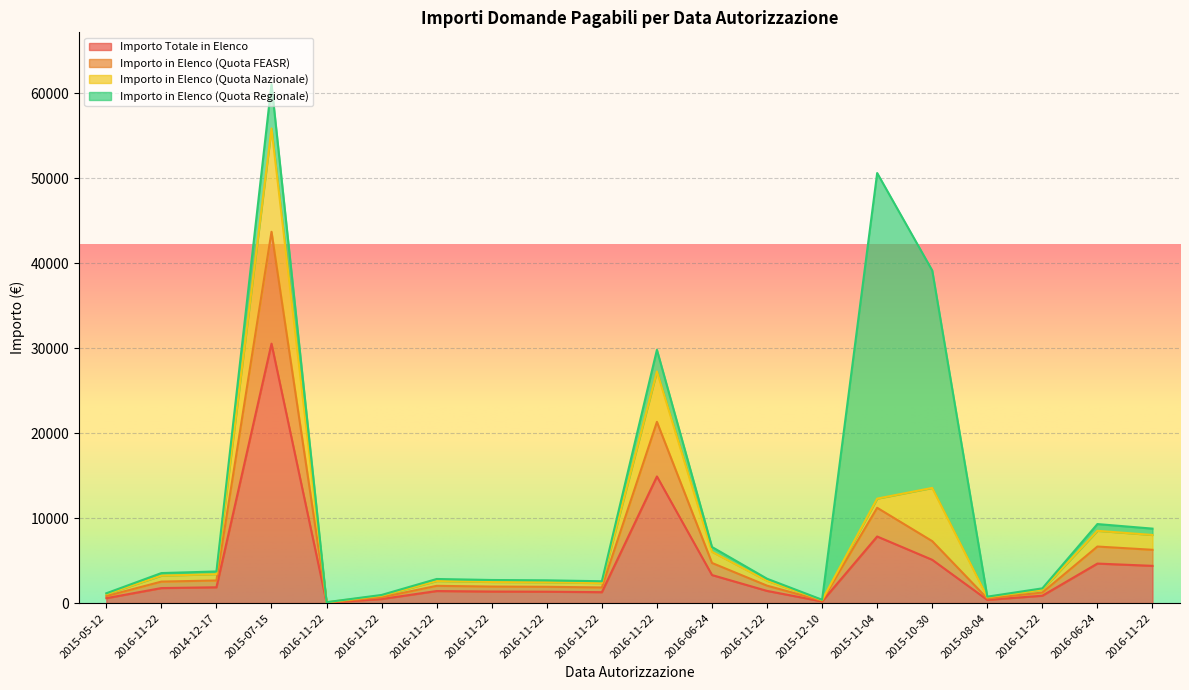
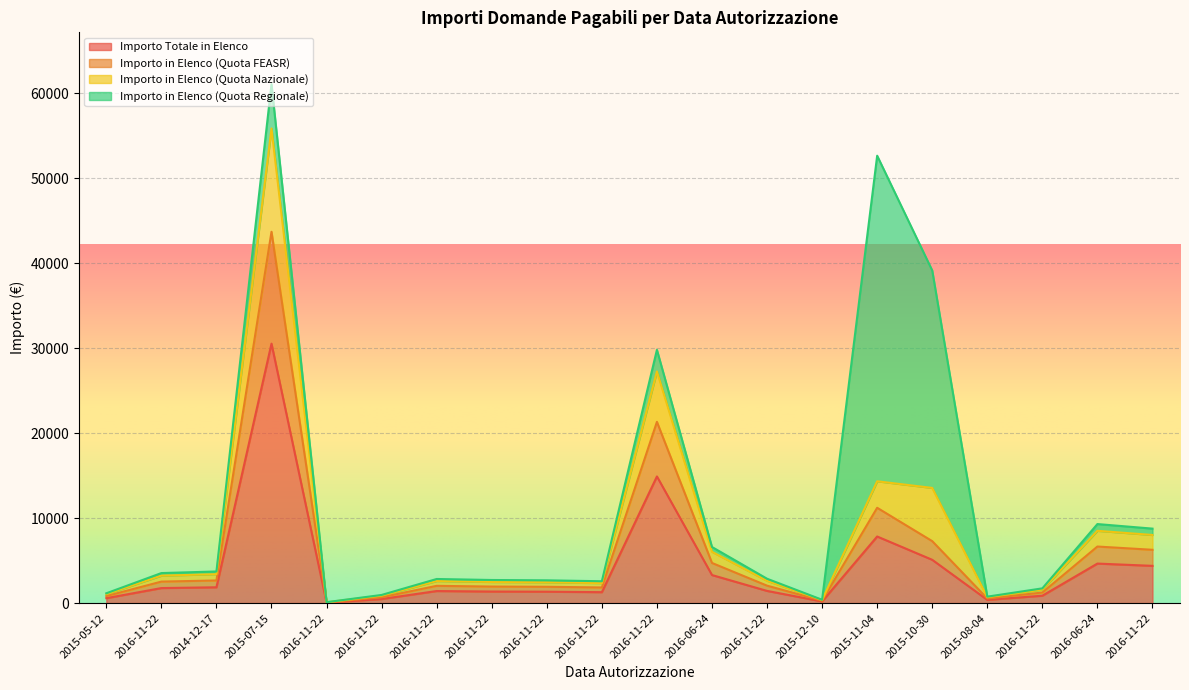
  {
    "Importo in Elenco (Quota Nazionale)": {
      "2014-12-17": 1000,
      "2015-07-15": 12000,
-     "2015-11-04": 1000,
+     "2015-11-04": 3000,
      "2015-10-30": 6000
    },
    "Importo in Elenco (Quota Regionale)": {
      "2014-12-17": 0,
      "2015-11-04": 38000,
      "2015-10-30": 26000
    }
  }
